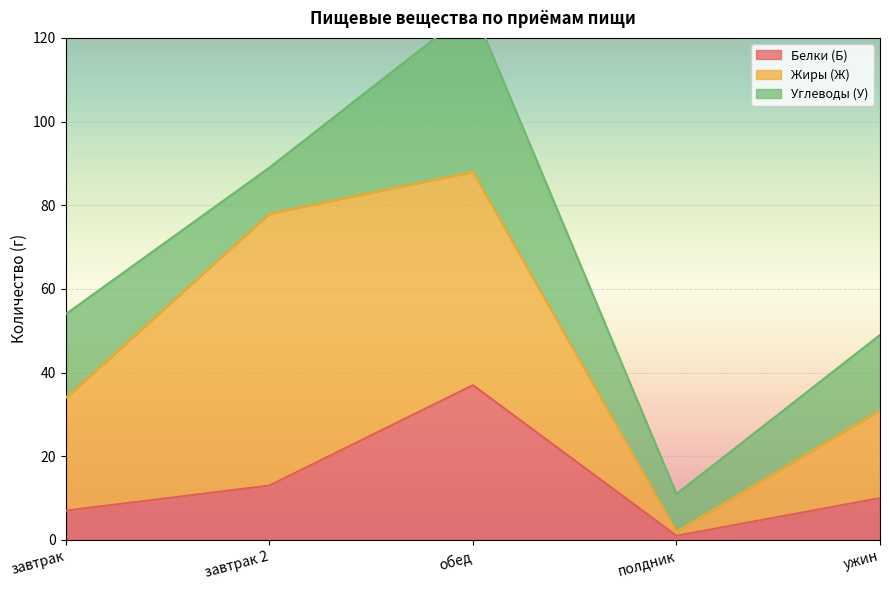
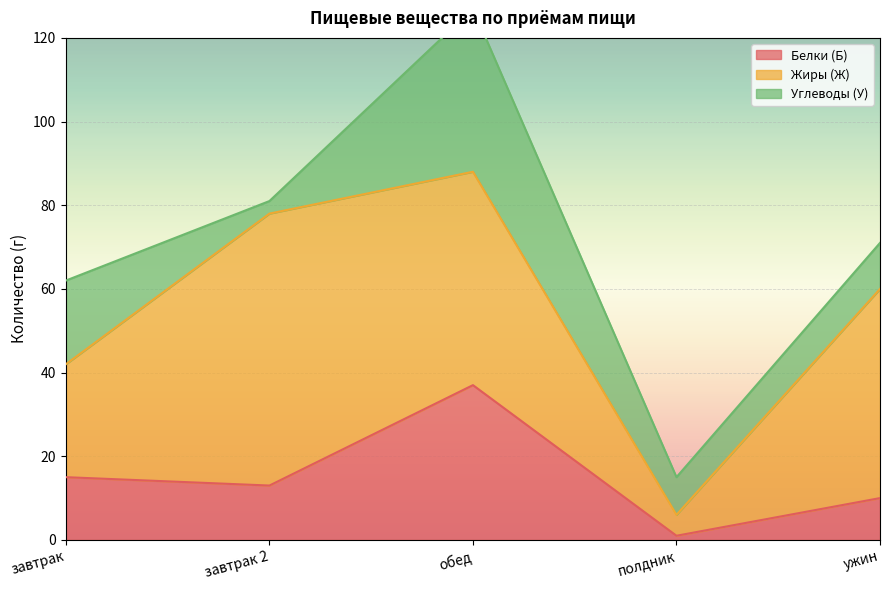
  {
    "Белки (Б)": {
-     "завтрак": 7,
+     "завтрак": 15,
      "завтрак 2": 13,
      "обед": 37,
      "полдник": 1,
      "ужин": 10
    },
    "Жиры (Ж)": {
      "завтрак": 27,
      "завтрак 2": 65,
      "обед": 51,
-     "полдник": 1,
-     "ужин": 21
+     "полдник": 5,
+     "ужин": 50
    },
    "Углеводы (У)": {
      "завтрак": 20,
-     "завтрак 2": 11,
+     "завтрак 2": 3,
      "полдник": 9,
-     "ужин": 18
+     "ужин": 11
    }
  }
